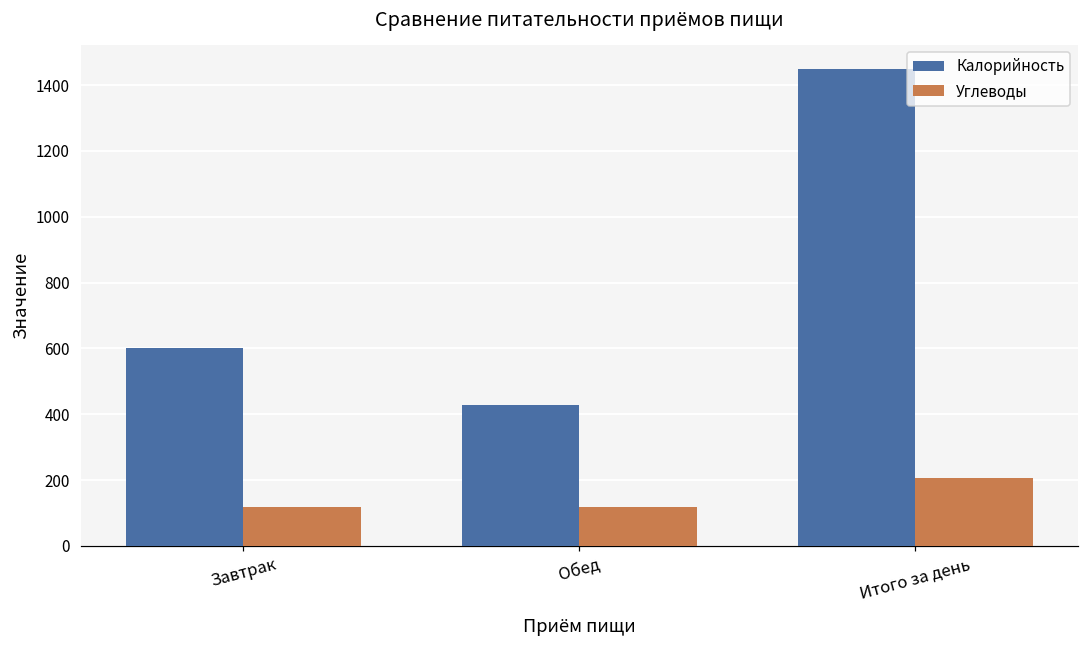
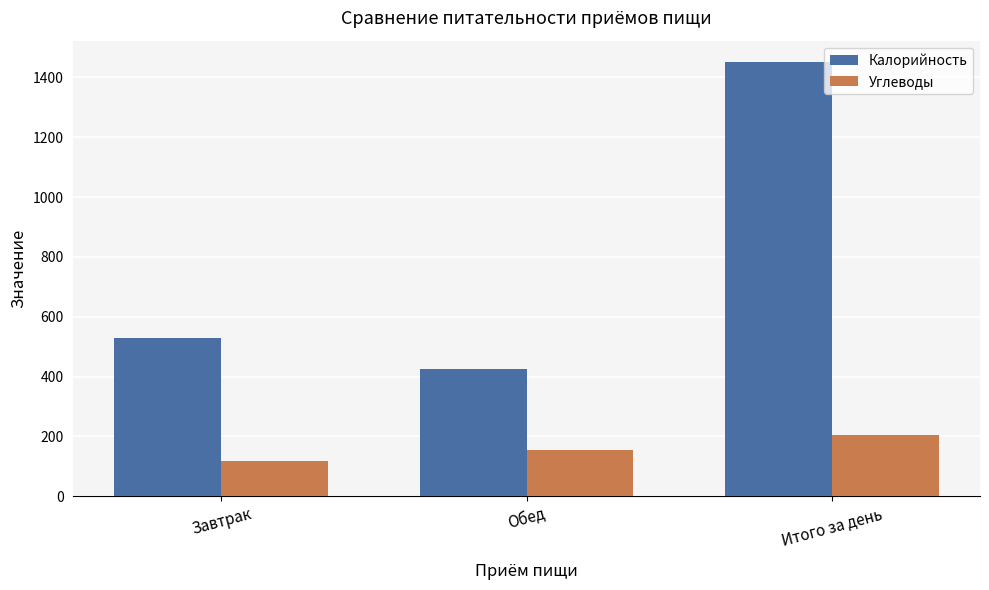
  {
    "Калорийность": {
-     "Завтрак": 600,
+     "Завтрак": 530,
      "Обед": 430,
      "Итого за день": 1450
    },
    "Углеводы": {
      "Завтрак": 120,
-     "Обед": 120,
+     "Обед": 160,
      "Итого за день": 200
    }
  }
